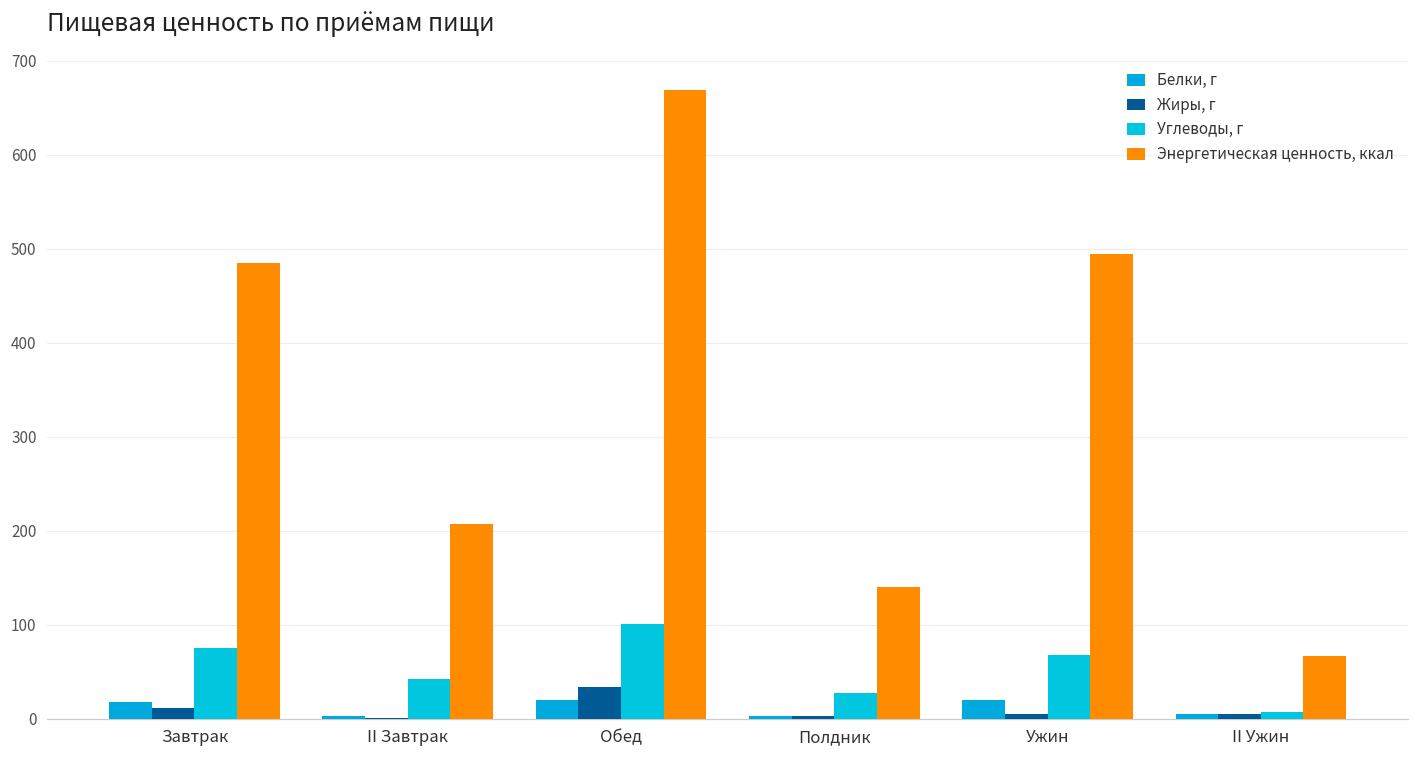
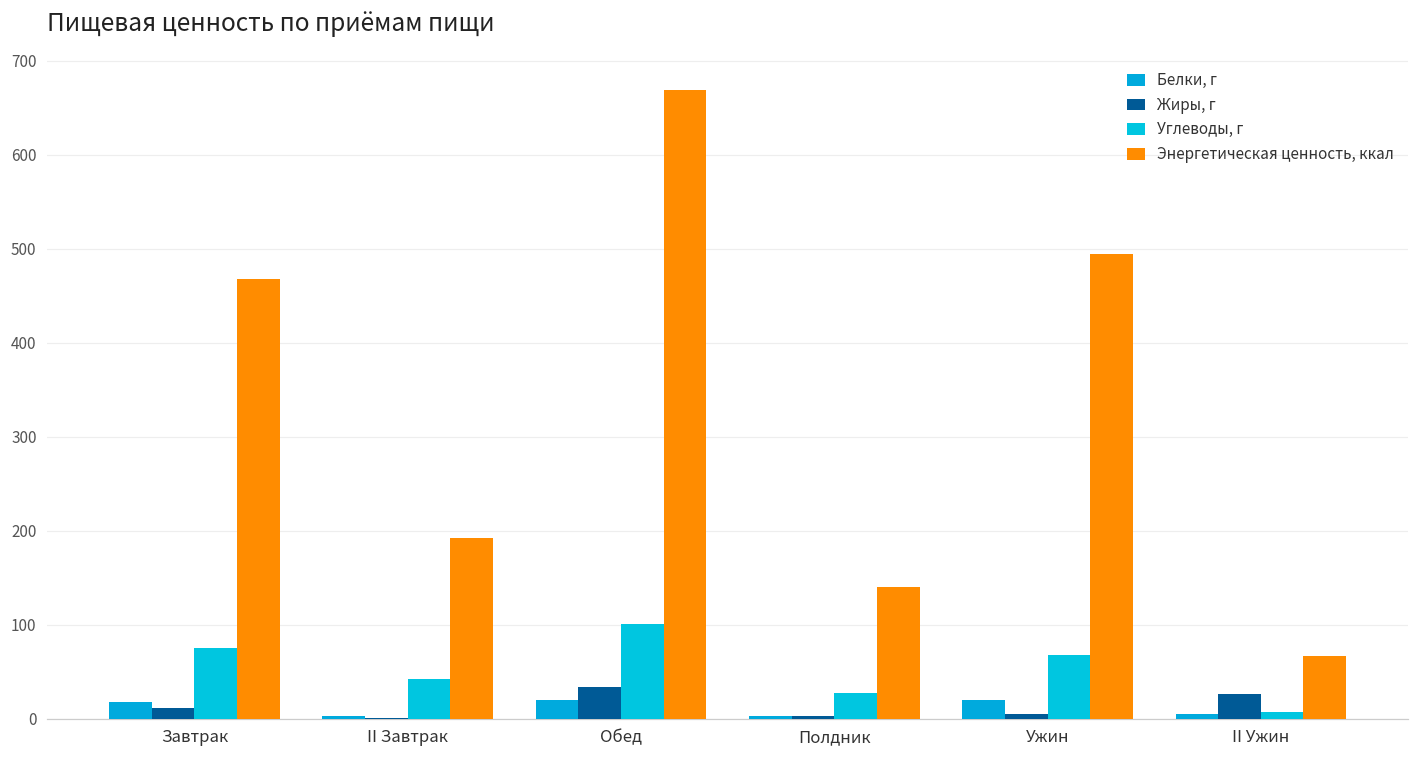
  {
    "Жиры, г": {
      "Завтрак": 10,
      "Обед": 30,
      "Ужин": 10,
-     "II Ужин": 0
+     "II Ужин": 30
    },
    "Энергетическая ценность, ккал": {
-     "Завтрак": 480,
-     "II Завтрак": 210,
+     "Завтрак": 470,
+     "II Завтрак": 190,
      "Обед": 670,
      "Полдник": 140,
      "Ужин": 490,
      "II Ужин": 70
    }
  }
